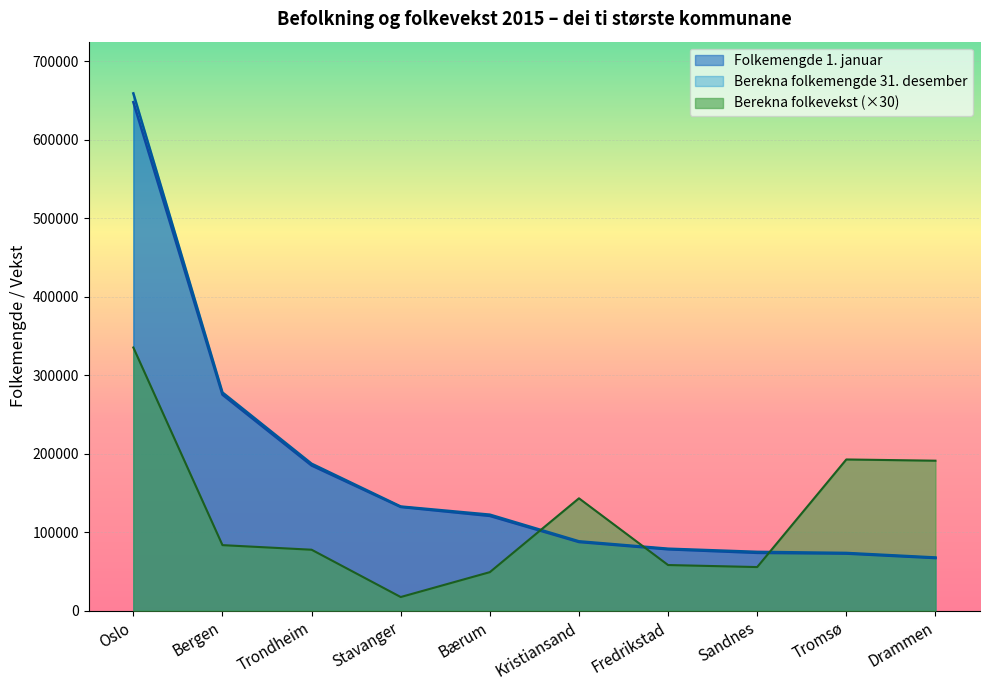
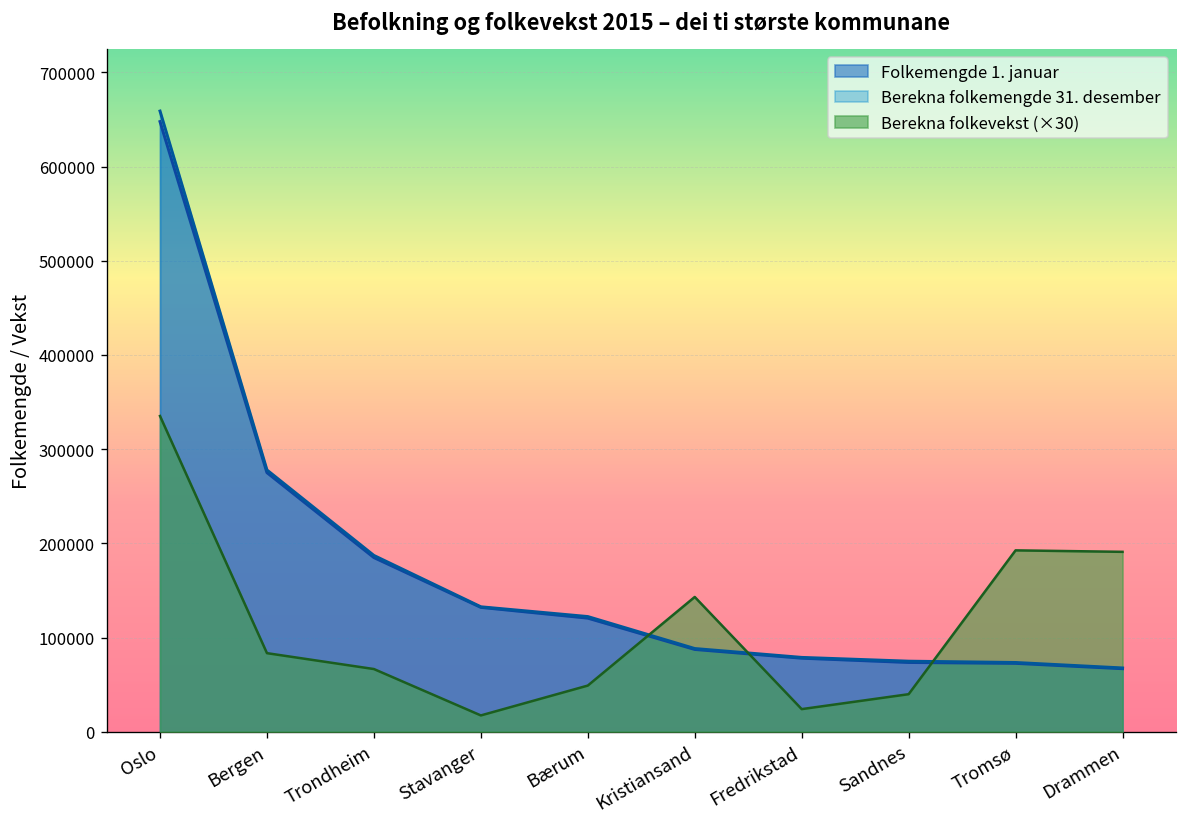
  {
    "Berekna folkevekst (×30)": {
      "Oslo": 340000,
      "Bergen": 80000,
-     "Trondheim": 80000,
+     "Trondheim": 70000,
      "Stavanger": 20000,
      "Bærum": 50000,
      "Kristiansand": 140000,
-     "Fredrikstad": 60000,
-     "Sandnes": 60000,
+     "Fredrikstad": 20000,
+     "Sandnes": 40000,
      "Tromsø": 190000,
      "Drammen": 190000
    }
  }
